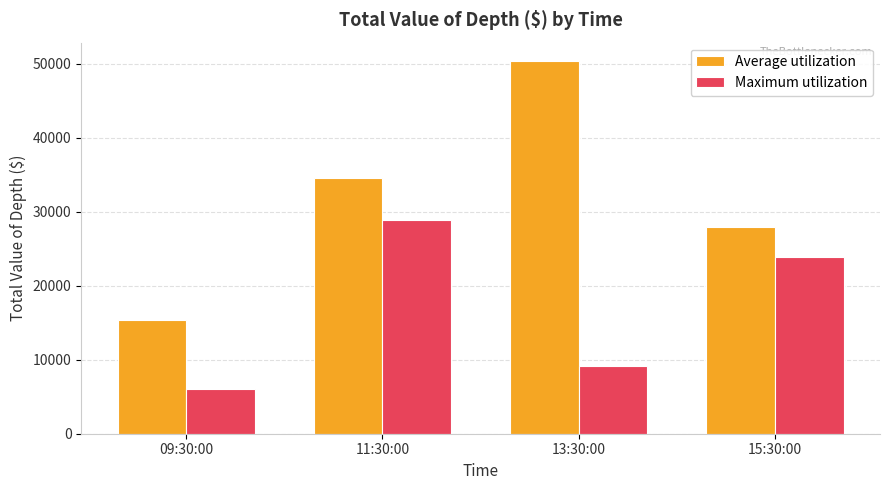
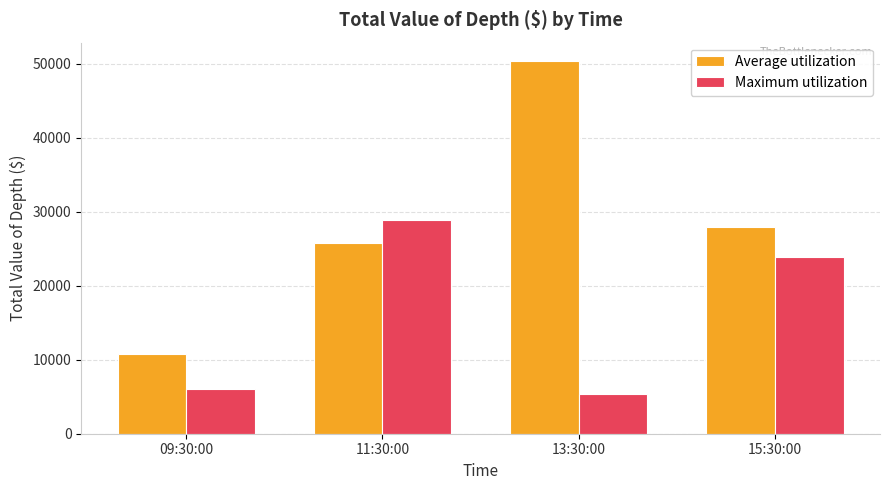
  {
    "Average utilization": {
-     "09:30:00": 15000,
-     "11:30:00": 35000,
+     "09:30:00": 11000,
+     "11:30:00": 26000,
      "13:30:00": 50000,
      "15:30:00": 28000
    },
    "Maximum utilization": {
      "09:30:00": 6000,
      "11:30:00": 29000,
-     "13:30:00": 9000,
+     "13:30:00": 5000,
      "15:30:00": 24000
    }
  }
